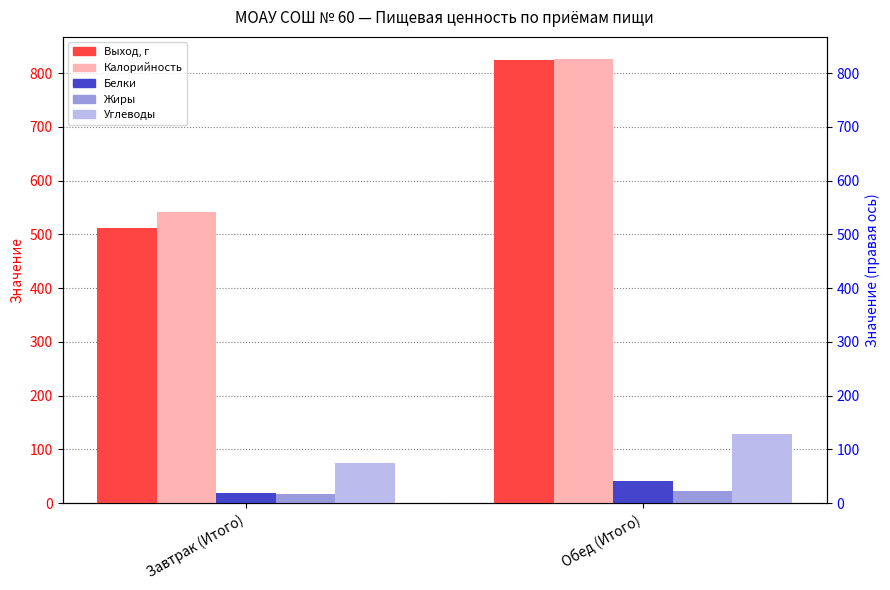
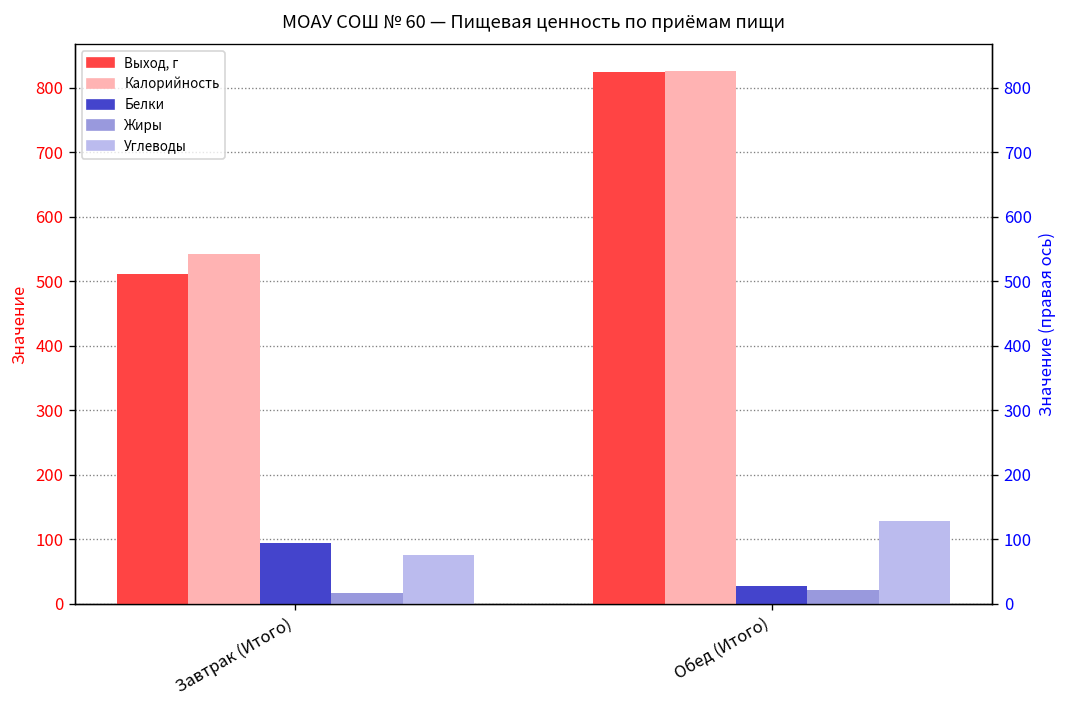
  {
    "Выход, г": {
      "Завтрак (Итого)": 510,
      "Обед (Итого)": 830
    },
    "Калорийность": {
      "Завтрак (Итого)": 540,
      "Обед (Итого)": 830
    },
    "Белки": {
-     "Завтрак (Итого)": 20,
-     "Обед (Итого)": 40
+     "Завтрак (Итого)": 90,
+     "Обед (Итого)": 30
    }
  }
